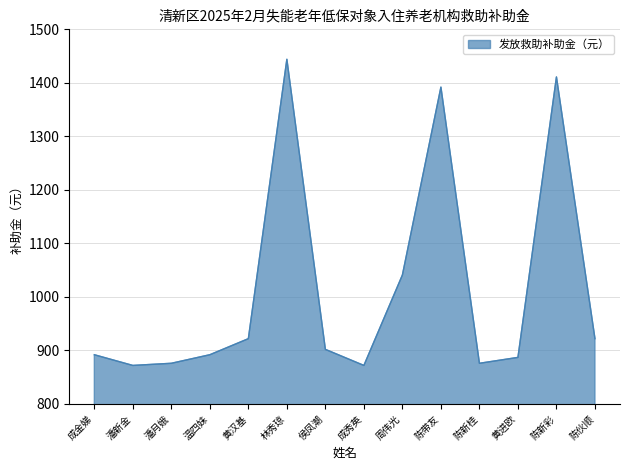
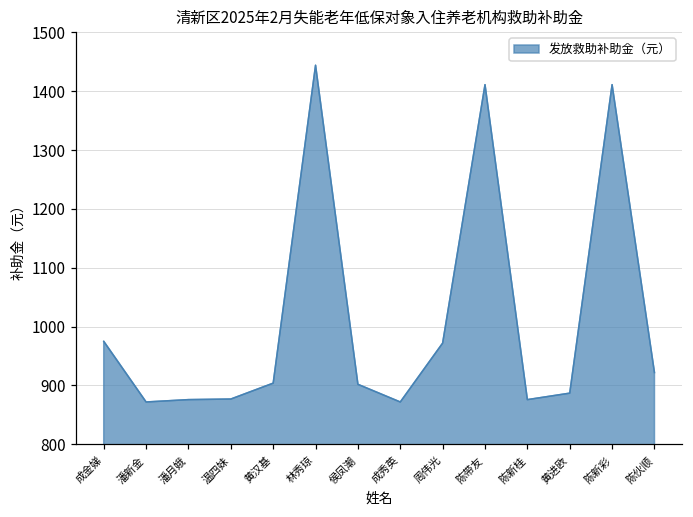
  {
-   "成金娣": 890,
+   "成金娣": 980,
    "潘新金": 870,
    "潘月娥": 880,
-   "温四妹": 890,
-   "黄汉基": 920,
+   "温四妹": 880,
+   "黄汉基": 900,
    "林秀琼": 1440,
    "侯凤潮": 900,
    "成秀英": 870,
-   "周伟光": 1040,
-   "陈带友": 1390,
+   "周伟光": 970,
+   "陈带友": 1410,
    "陈新桂": 880,
    "黄进欧": 890,
    "陈新彩": 1410,
    "陈伙顺": 920
  }
